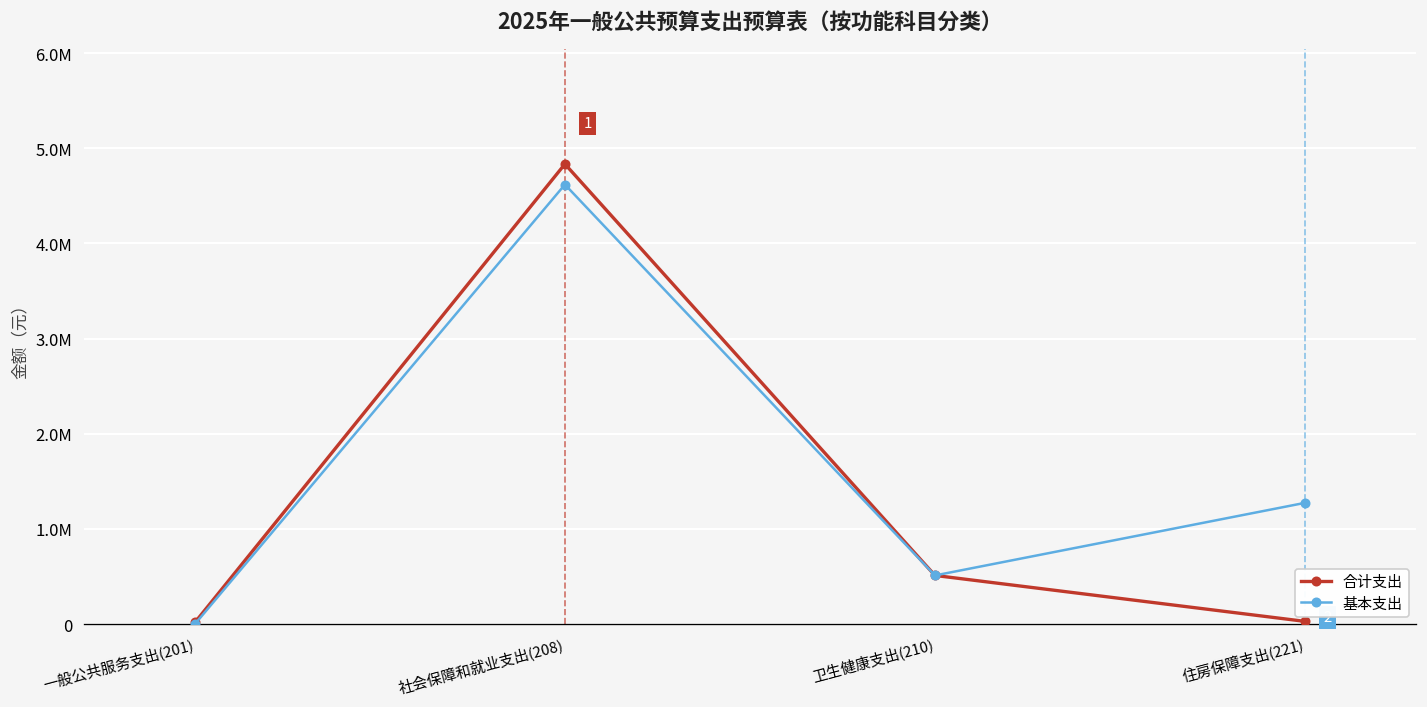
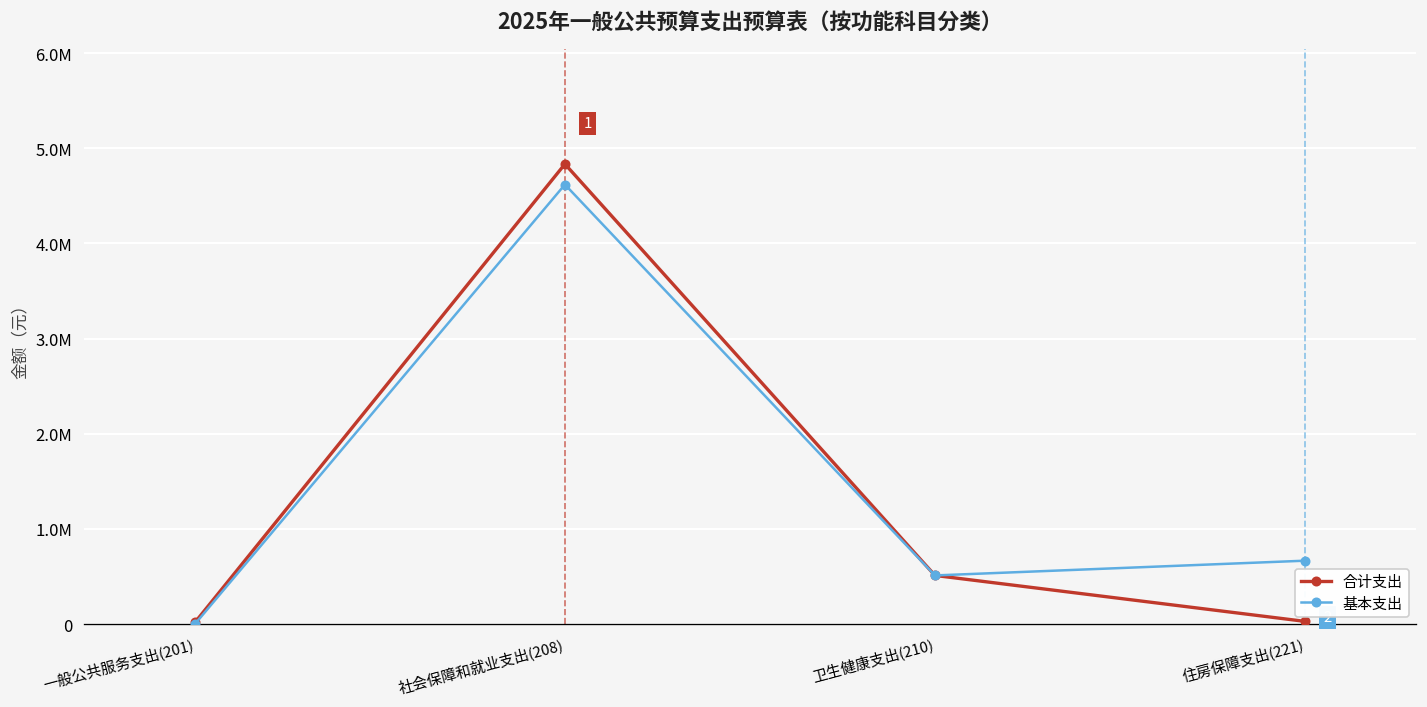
  {
    "合计支出": {
      "社会保障和就业支出(208)": 4800000,
      "住房保障支出(221)": 0
    },
    "基本支出": {
      "社会保障和就业支出(208)": 4600000,
-     "住房保障支出(221)": 1300000
+     "住房保障支出(221)": 700000
    }
  }
